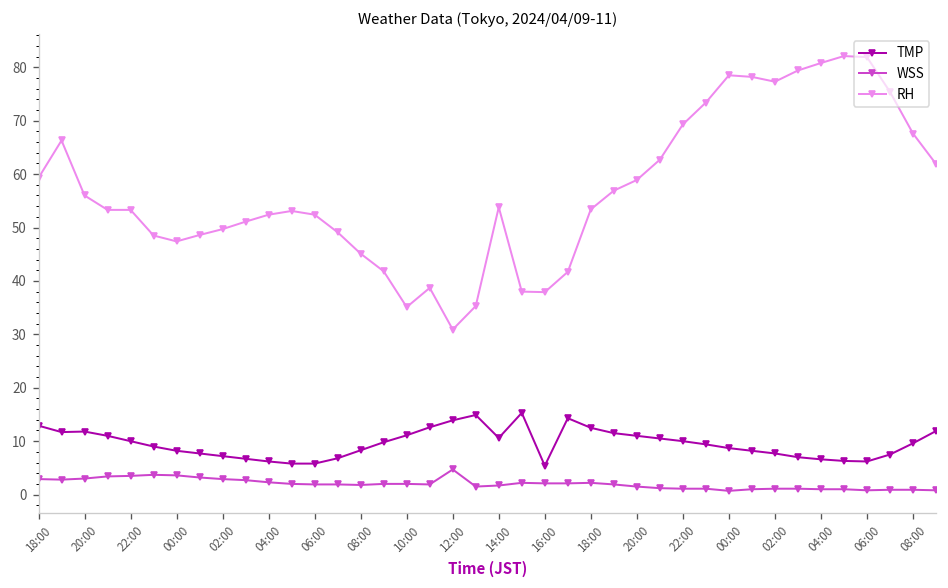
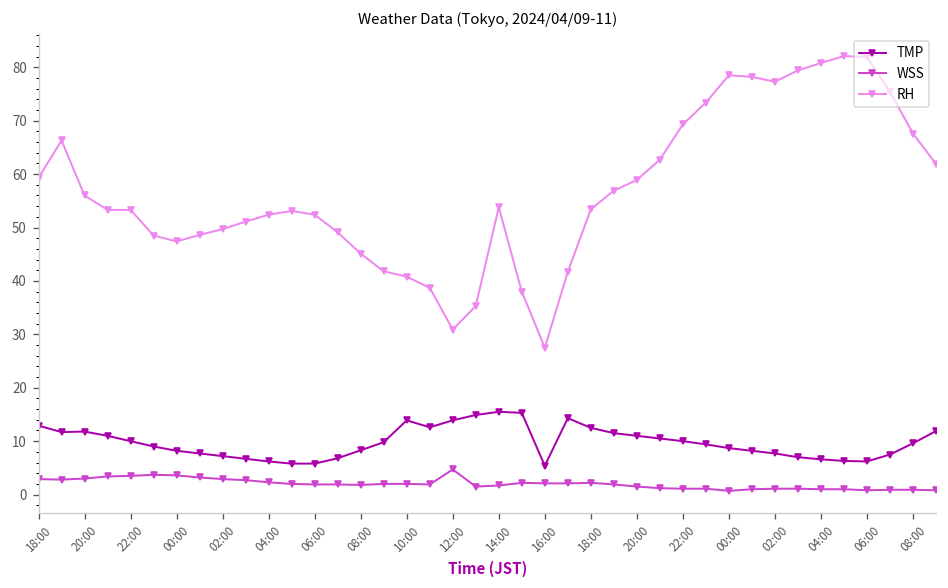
  {
    "TMP": {
-     "10:00": 11,
+     "10:00": 14,
      "12:00": 14,
-     "14:00": 11,
+     "14:00": 16,
      "16:00": 5
    },
    "WSS": {
      "10:00": 2,
      "12:00": 5,
      "14:00": 2,
      "16:00": 2
    },
    "RH": {
-     "10:00": 35,
+     "10:00": 41,
      "12:00": 31,
      "14:00": 54,
-     "16:00": 38
+     "16:00": 28
    }
  }
